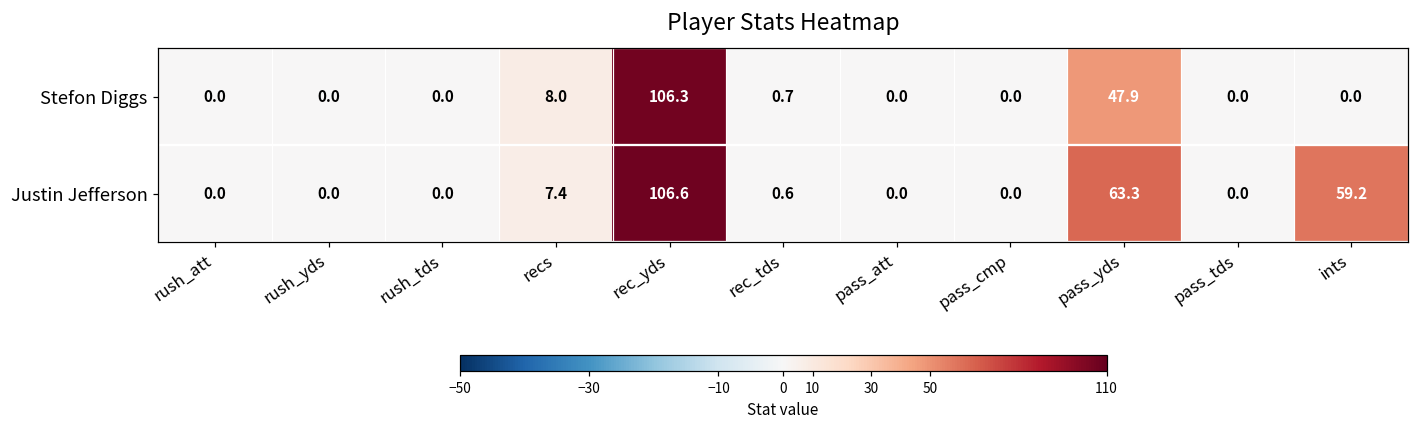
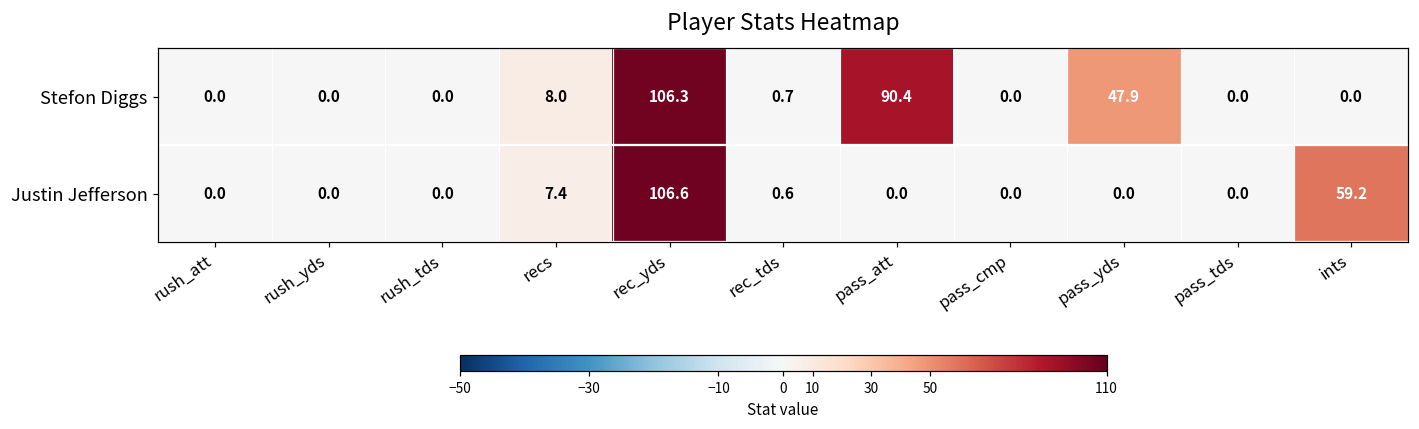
  {
    "Stefon Diggs": {
      "rush_att": 0.0,
      "rush_yds": 0.0,
      "rush_tds": 0.0,
      "recs": 8.0,
      "rec_yds": 106.3,
      "rec_tds": 0.7,
-     "pass_att": 0.0,
+     "pass_att": 90.4,
      "pass_cmp": 0.0,
      "pass_yds": 47.9,
      "pass_tds": 0.0,
      "ints": 0.0
    },
    "Justin Jefferson": {
      "rush_att": 0.0,
      "rush_yds": 0.0,
      "rush_tds": 0.0,
      "recs": 7.4,
      "rec_yds": 106.6,
      "rec_tds": 0.6,
      "pass_att": 0.0,
      "pass_cmp": 0.0,
-     "pass_yds": 63.3,
+     "pass_yds": 0.0,
      "pass_tds": 0.0,
      "ints": 59.2
    }
  }
